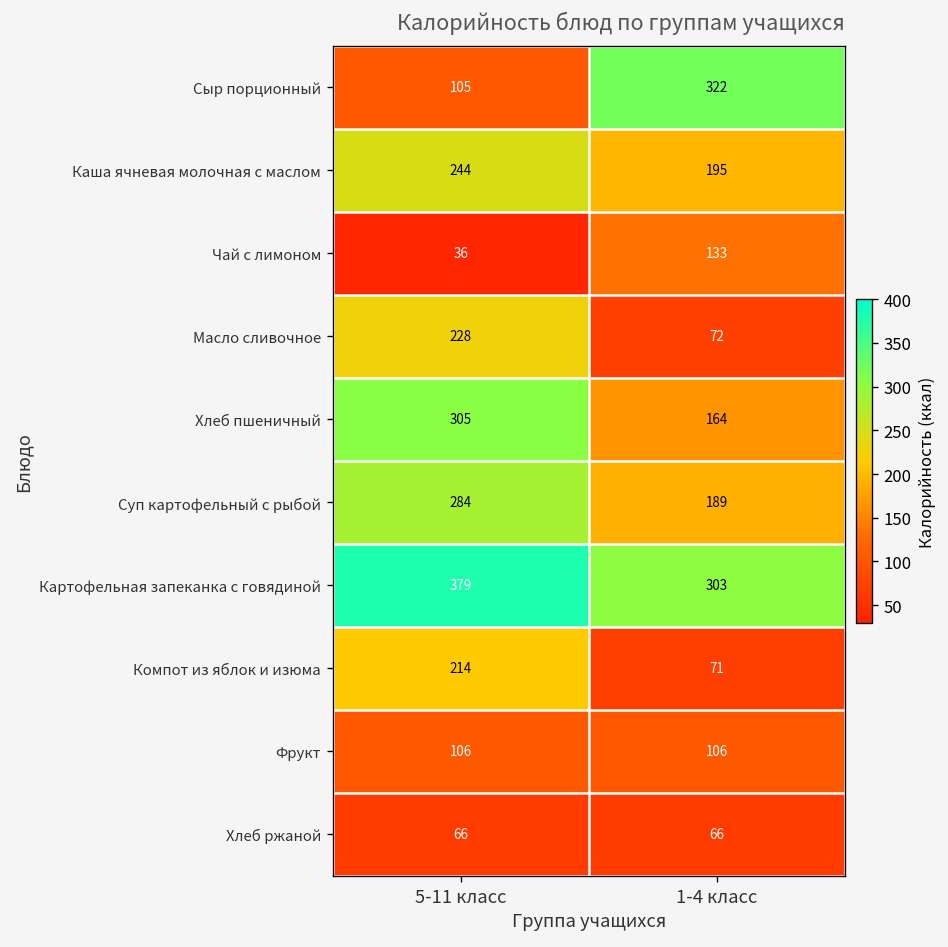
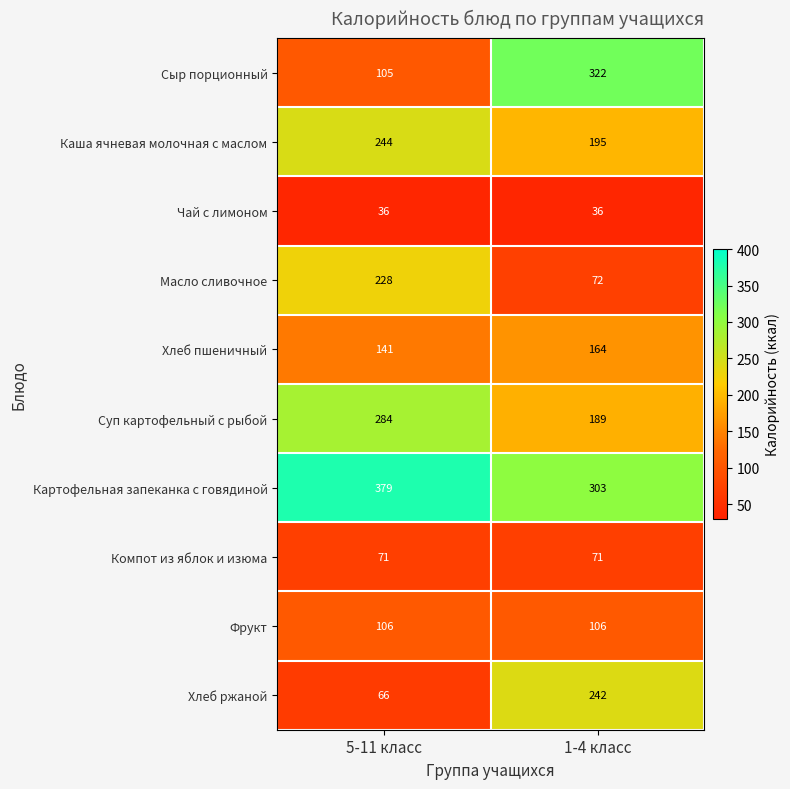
  {
    "Сыр порционный": {
      "5-11 класс": 105,
      "1-4 класс": 322
    },
    "Каша ячневая молочная с маслом": {
      "5-11 класс": 244,
      "1-4 класс": 195
    },
    "Чай с лимоном": {
      "5-11 класс": 36,
-     "1-4 класс": 133
+     "1-4 класс": 36
    },
    "Масло сливочное": {
      "5-11 класс": 228,
      "1-4 класс": 72
    },
    "Хлеб пшеничный": {
-     "5-11 класс": 305,
+     "5-11 класс": 141,
      "1-4 класс": 164
    },
    "Суп картофельный с рыбой": {
      "5-11 класс": 284,
      "1-4 класс": 189
    },
    "Картофельная запеканка с говядиной": {
      "5-11 класс": 379,
      "1-4 класс": 303
    },
    "Компот из яблок и изюма": {
-     "5-11 класс": 214,
+     "5-11 класс": 71,
      "1-4 класс": 71
    },
    "Фрукт": {
      "5-11 класс": 106,
      "1-4 класс": 106
    },
    "Хлеб ржаной": {
      "5-11 класс": 66,
-     "1-4 класс": 66
+     "1-4 класс": 242
    }
  }
